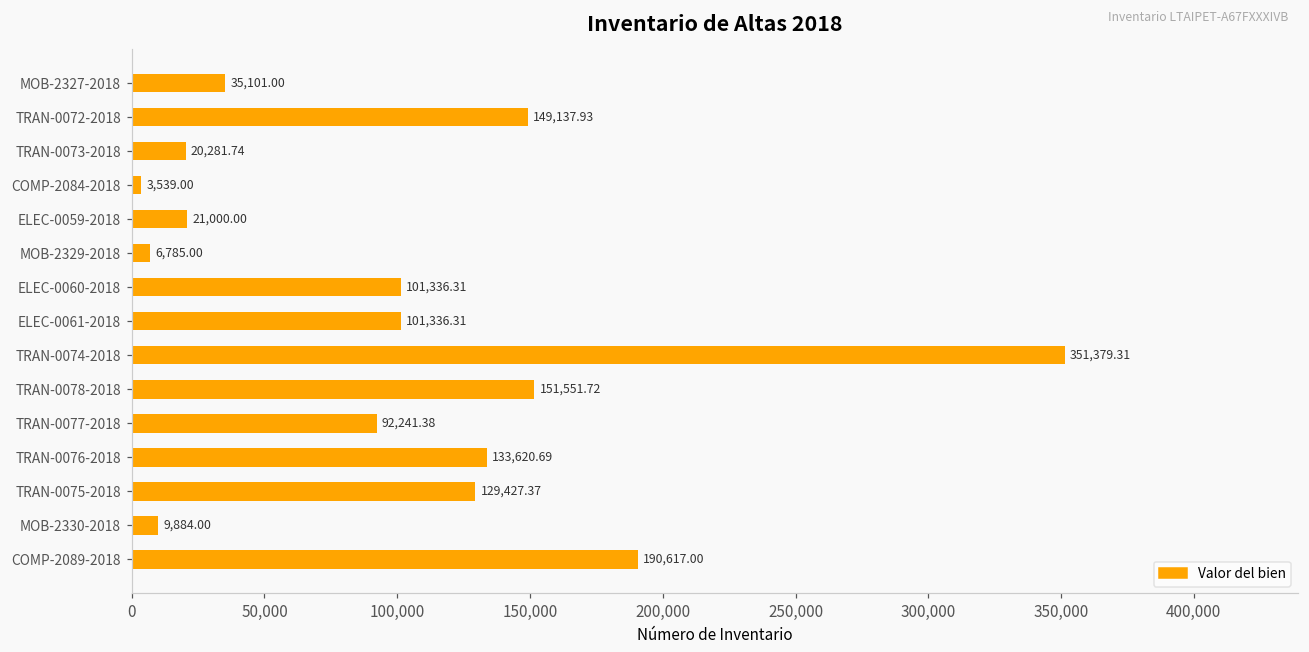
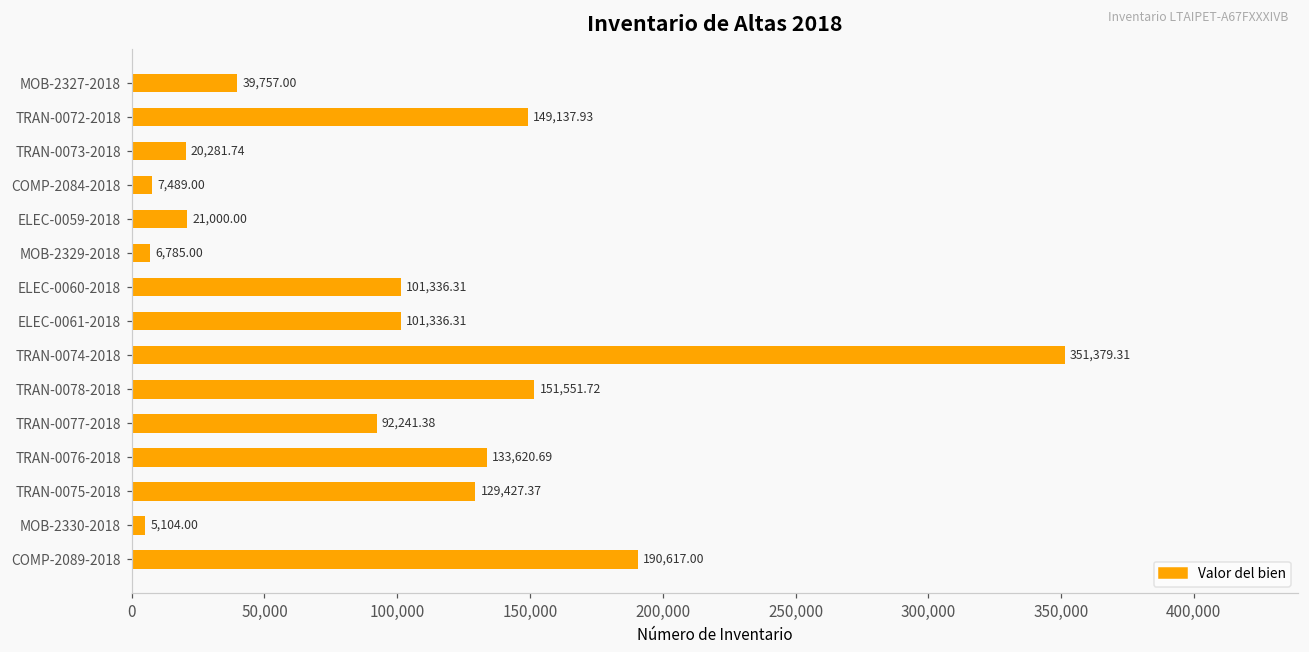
  {
-   "MOB-2327-2018": "35,101.00",
+   "MOB-2327-2018": "39,757.00",
    "TRAN-0072-2018": "149,137.93",
    "TRAN-0073-2018": "20,281.74",
-   "COMP-2084-2018": "3,539.00",
+   "COMP-2084-2018": "7,489.00",
    "ELEC-0059-2018": "21,000.00",
    "MOB-2329-2018": "6,785.00",
    "ELEC-0060-2018": "101,336.31",
    "ELEC-0061-2018": "101,336.31",
    "TRAN-0074-2018": "351,379.31",
    "TRAN-0078-2018": "151,551.72",
    "TRAN-0077-2018": "92,241.38",
    "TRAN-0076-2018": "133,620.69",
    "TRAN-0075-2018": "129,427.37",
-   "MOB-2330-2018": "9,884.00",
+   "MOB-2330-2018": "5,104.00",
    "COMP-2089-2018": "190,617.00"
  }
